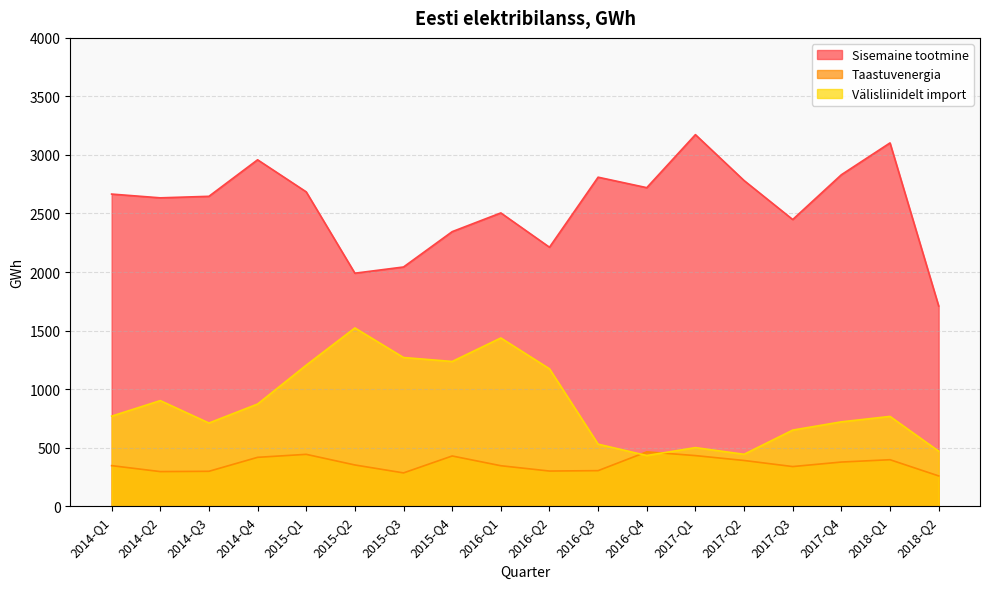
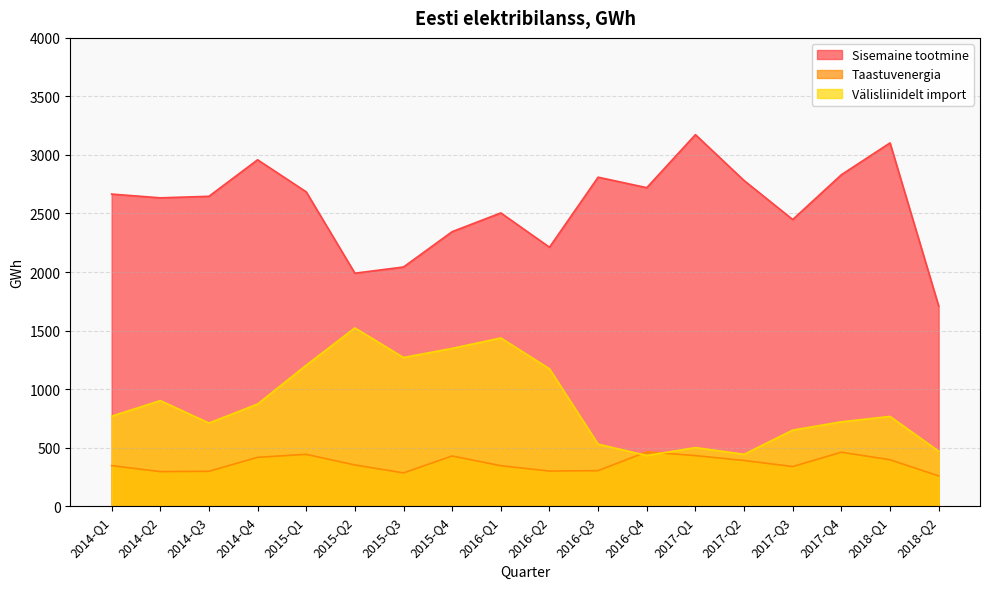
  {
    "Sisemaine tootmine": {
      "2014-Q1": 2670,
      "2014-Q2": 2630,
      "2014-Q3": 2650,
      "2014-Q4": 2960,
      "2015-Q1": 2680,
      "2015-Q2": 1990,
      "2015-Q3": 2040,
      "2015-Q4": 2340,
      "2016-Q1": 2500,
      "2016-Q2": 2210,
      "2016-Q3": 2810,
      "2016-Q4": 2720,
      "2017-Q1": 3170,
      "2017-Q2": 2780,
      "2017-Q3": 2450,
      "2017-Q4": 2830,
      "2018-Q1": 3100,
      "2018-Q2": 1710
    },
    "Taastuvenergia": {
      "2014-Q1": 350,
      "2014-Q2": 300,
      "2014-Q3": 300,
      "2014-Q4": 420,
      "2015-Q1": 440,
      "2015-Q2": 350,
      "2015-Q3": 280,
      "2015-Q4": 430,
      "2016-Q1": 350,
      "2016-Q2": 300,
      "2016-Q3": 300,
      "2016-Q4": 460,
      "2017-Q1": 430,
      "2017-Q2": 390,
      "2017-Q3": 340,
-     "2017-Q4": 380,
+     "2017-Q4": 460,
      "2018-Q1": 400,
      "2018-Q2": 260
    },
    "Välisliinidelt import": {
      "2014-Q1": 770,
      "2014-Q2": 900,
      "2014-Q3": 710,
      "2014-Q4": 870,
      "2015-Q1": 1200,
      "2015-Q2": 1520,
      "2015-Q3": 1270,
-     "2015-Q4": 1240,
+     "2015-Q4": 1350,
      "2016-Q1": 1440,
      "2016-Q2": 1170,
      "2016-Q3": 530,
      "2016-Q4": 430,
      "2017-Q1": 500,
      "2017-Q2": 440,
      "2017-Q3": 650,
      "2017-Q4": 720,
      "2018-Q1": 770,
      "2018-Q2": 470
    }
  }
